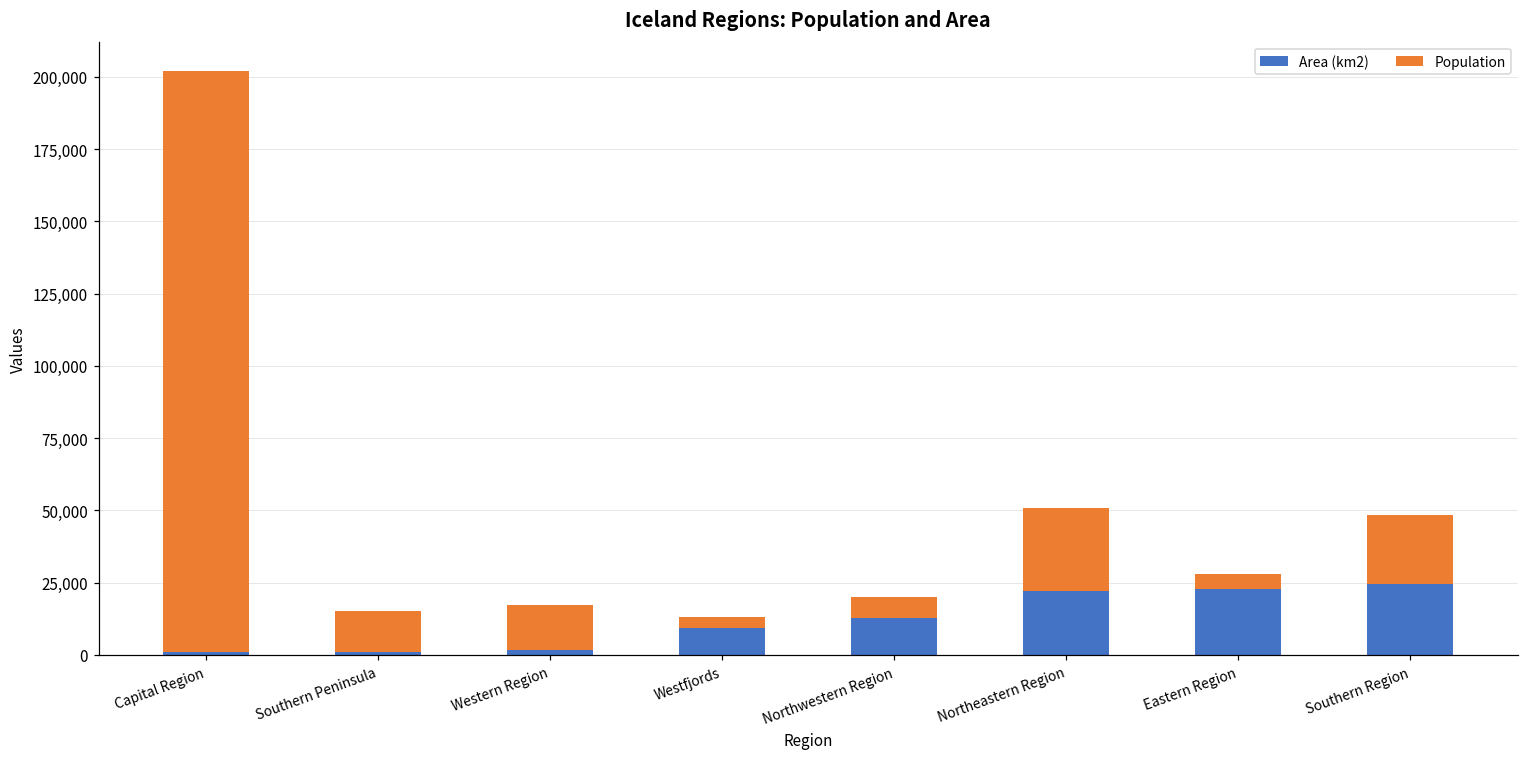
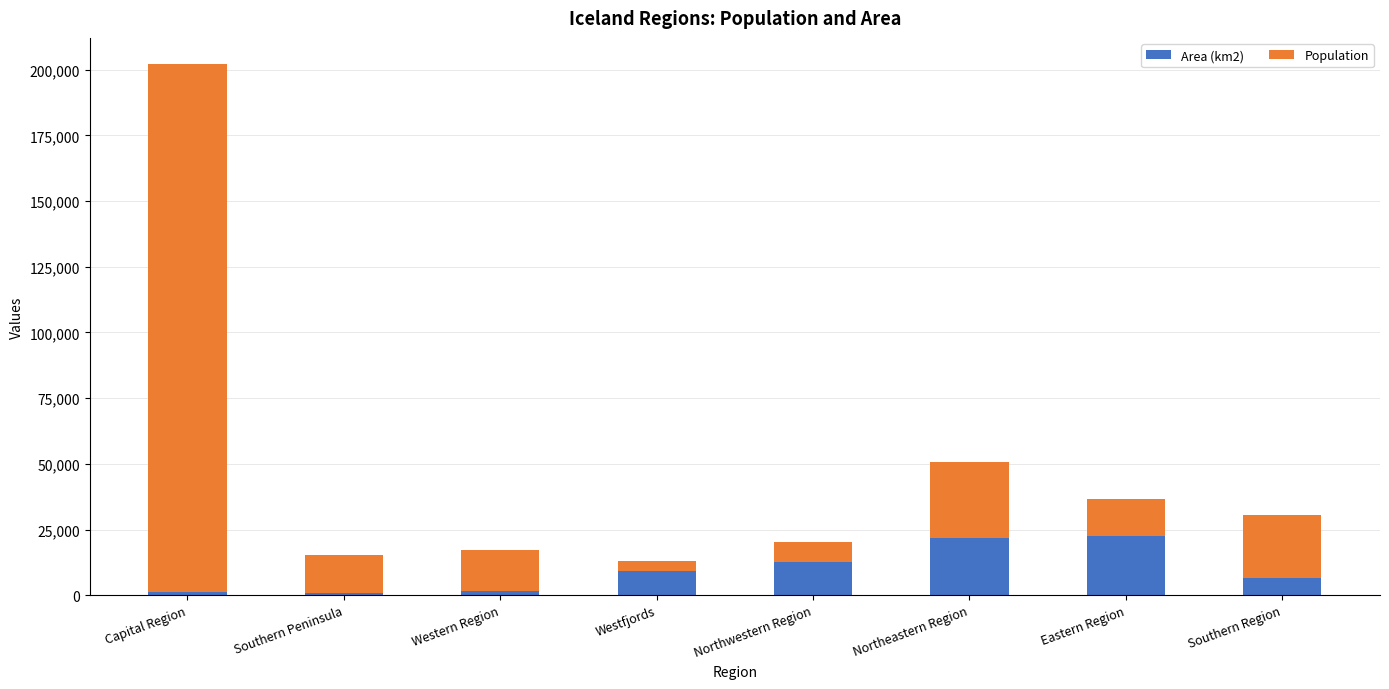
  {
    "Area (km2)": {
      "Capital Region": "1,000",
      "Western Region": "2,000",
      "Westfjords": "9,000",
      "Northwestern Region": "13,000",
      "Northeastern Region": "22,000",
      "Eastern Region": "23,000",
-     "Southern Region": "25,000"
+     "Southern Region": "7,000"
    },
    "Population": {
      "Capital Region": "201,000",
      "Southern Peninsula": "14,000",
      "Western Region": "16,000",
      "Westfjords": "4,000",
      "Northwestern Region": "7,000",
      "Northeastern Region": "29,000",
-     "Eastern Region": "5,000",
+     "Eastern Region": "14,000",
      "Southern Region": "24,000"
    }
  }
